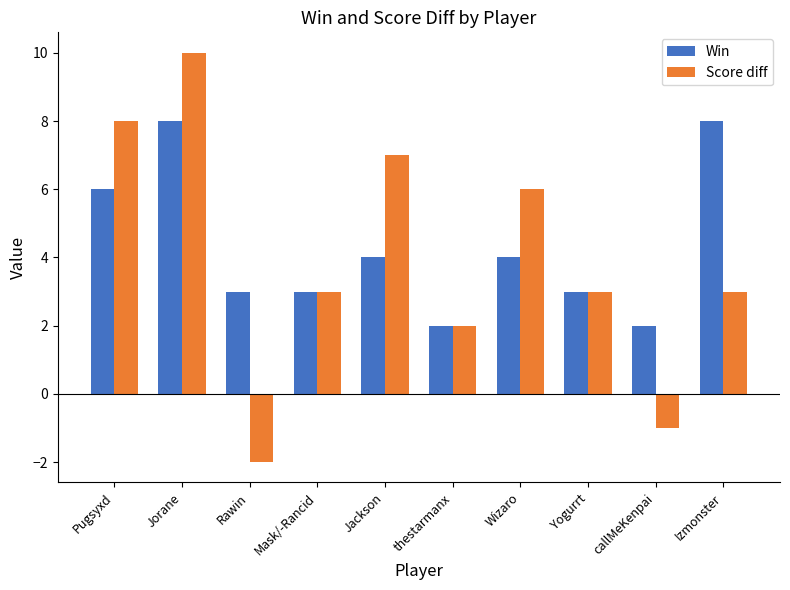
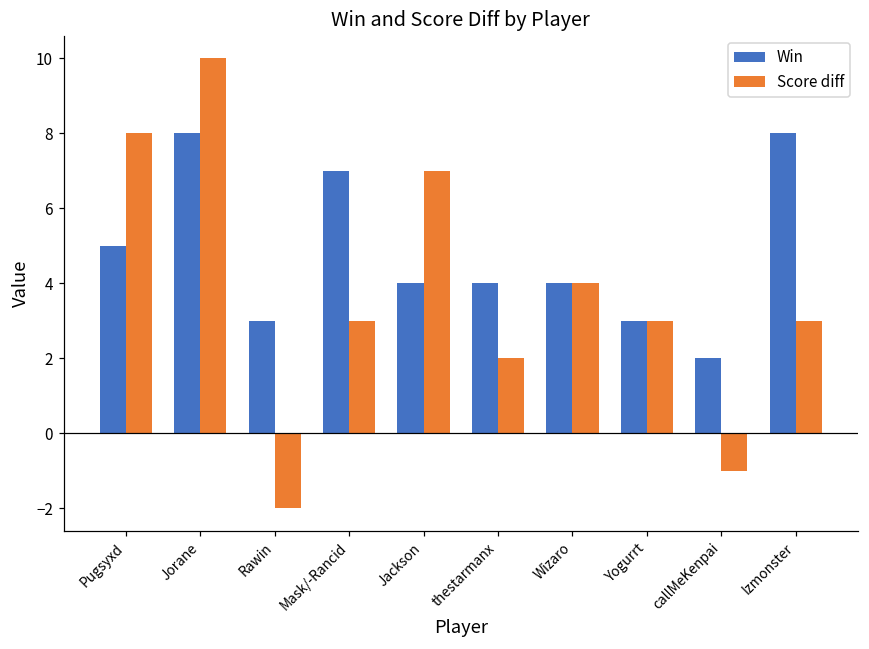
  {
    "Win": {
-     "Pugsyxd": 6,
+     "Pugsyxd": 5,
      "Jorane": 8,
      "Rawin": 3,
-     "Mask/-Rancid": 3,
+     "Mask/-Rancid": 7,
      "Jackson": 4,
-     "thestarmanx": 2,
+     "thestarmanx": 4,
      "Wizaro": 4,
      "Yogurrt": 3,
      "callMeKenpai": 2,
      "Izmonster": 8
    },
    "Score diff": {
      "Pugsyxd": 8,
      "Jorane": 10,
      "Rawin": -2,
      "Mask/-Rancid": 3,
      "Jackson": 7,
      "thestarmanx": 2,
-     "Wizaro": 6,
+     "Wizaro": 4,
      "Yogurrt": 3,
      "callMeKenpai": -1,
      "Izmonster": 3
    }
  }
